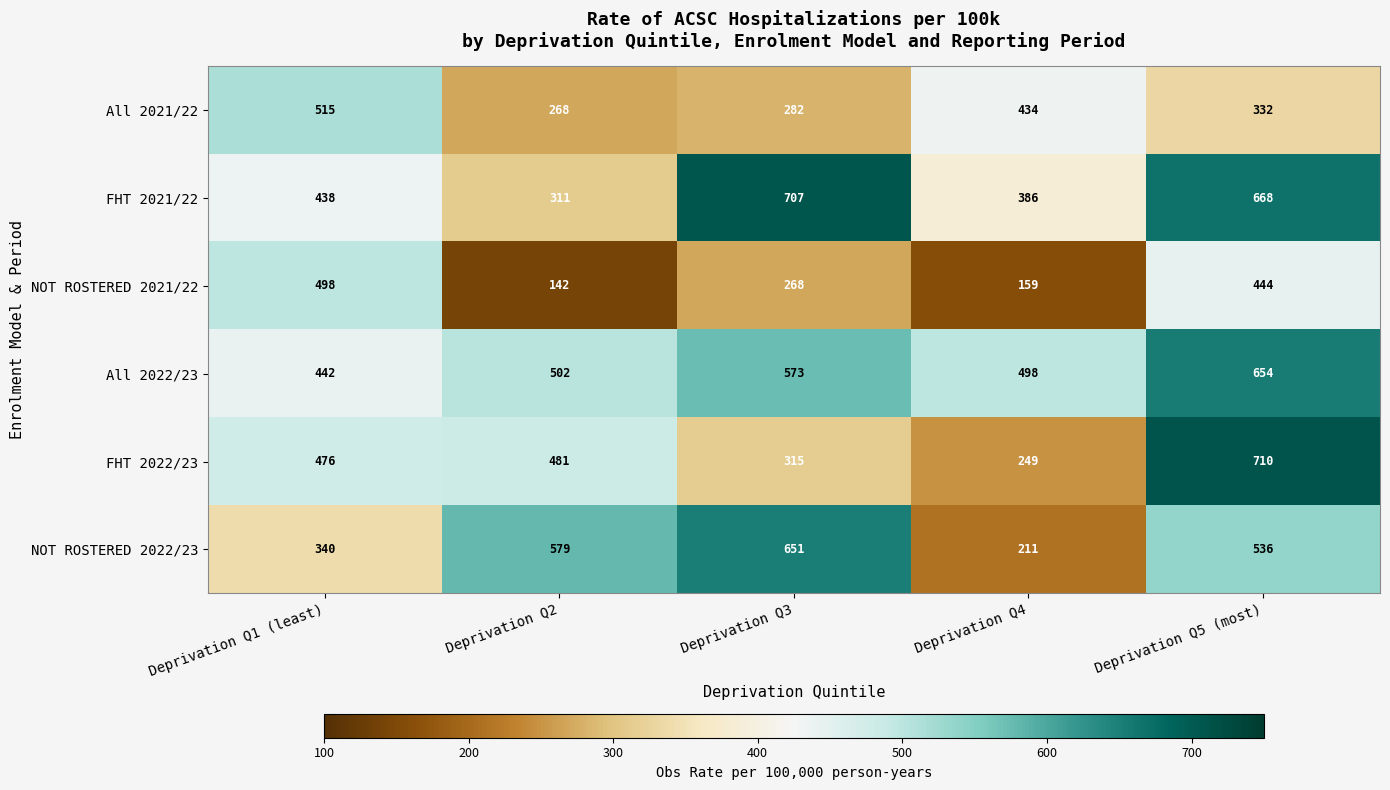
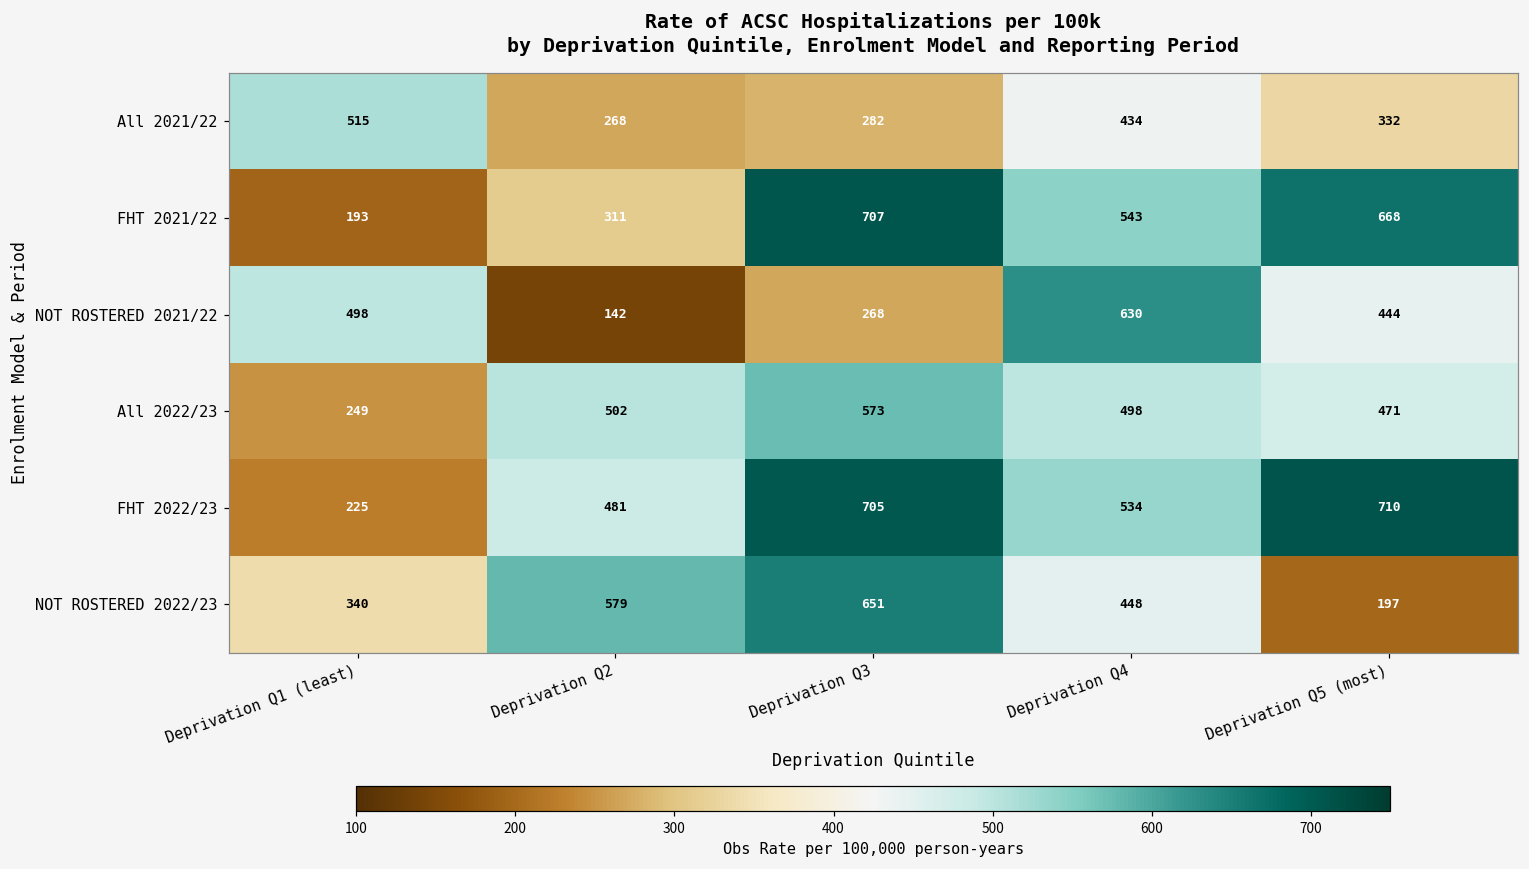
  {
    "All 2021/22": {
      "Deprivation Q1 (least)": 515,
      "Deprivation Q2": 268,
      "Deprivation Q3": 282,
      "Deprivation Q4": 434,
      "Deprivation Q5 (most)": 332
    },
    "FHT 2021/22": {
-     "Deprivation Q1 (least)": 438,
+     "Deprivation Q1 (least)": 193,
      "Deprivation Q2": 311,
      "Deprivation Q3": 707,
-     "Deprivation Q4": 386,
+     "Deprivation Q4": 543,
      "Deprivation Q5 (most)": 668
    },
    "NOT ROSTERED 2021/22": {
      "Deprivation Q1 (least)": 498,
      "Deprivation Q2": 142,
      "Deprivation Q3": 268,
-     "Deprivation Q4": 159,
+     "Deprivation Q4": 630,
      "Deprivation Q5 (most)": 444
    },
    "All 2022/23": {
-     "Deprivation Q1 (least)": 442,
+     "Deprivation Q1 (least)": 249,
      "Deprivation Q2": 502,
      "Deprivation Q3": 573,
      "Deprivation Q4": 498,
-     "Deprivation Q5 (most)": 654
+     "Deprivation Q5 (most)": 471
    },
    "FHT 2022/23": {
-     "Deprivation Q1 (least)": 476,
+     "Deprivation Q1 (least)": 225,
      "Deprivation Q2": 481,
-     "Deprivation Q3": 315,
-     "Deprivation Q4": 249,
+     "Deprivation Q3": 705,
+     "Deprivation Q4": 534,
      "Deprivation Q5 (most)": 710
    },
    "NOT ROSTERED 2022/23": {
      "Deprivation Q1 (least)": 340,
      "Deprivation Q2": 579,
      "Deprivation Q3": 651,
-     "Deprivation Q4": 211,
-     "Deprivation Q5 (most)": 536
+     "Deprivation Q4": 448,
+     "Deprivation Q5 (most)": 197
    }
  }
